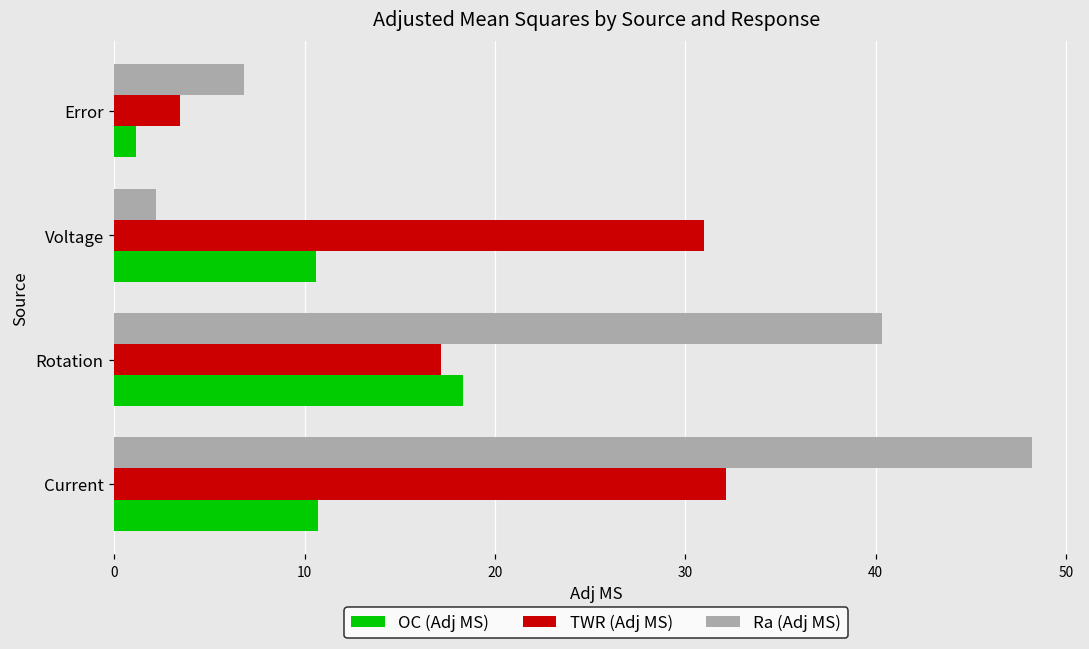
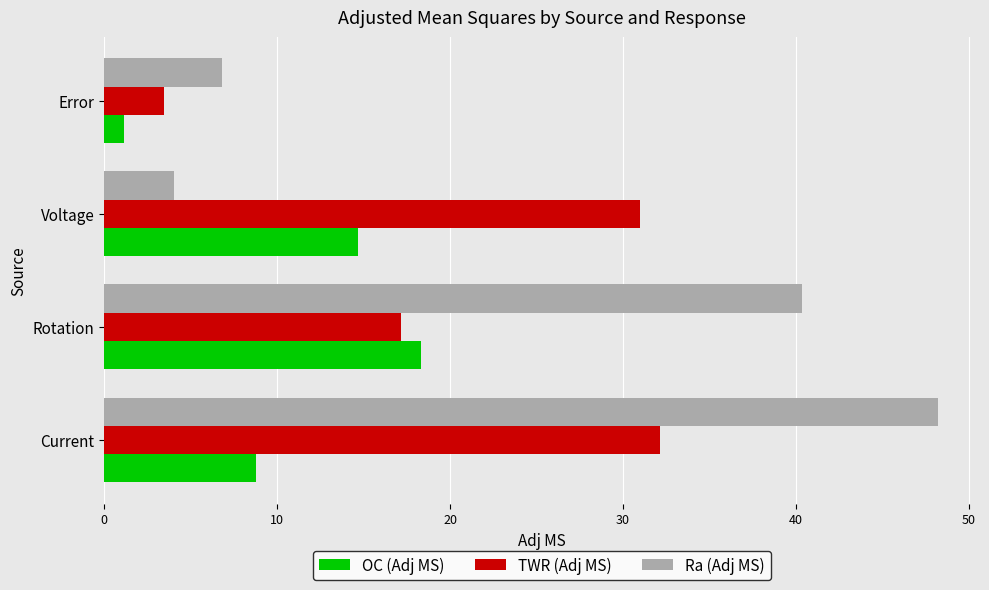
  {
    "OC (Adj MS)": {
      "Error": 1.2,
-     "Voltage": 10.6,
+     "Voltage": 14.7,
      "Rotation": 18.3,
-     "Current": 10.7
+     "Current": 8.8
    },
    "TWR (Adj MS)": {
      "Error": 3.5,
      "Voltage": 31.0,
      "Rotation": 17.2,
      "Current": 32.1
    },
    "Ra (Adj MS)": {
      "Error": 6.8,
-     "Voltage": 2.2,
+     "Voltage": 4.0,
      "Rotation": 40.3,
      "Current": 48.2
    }
  }
